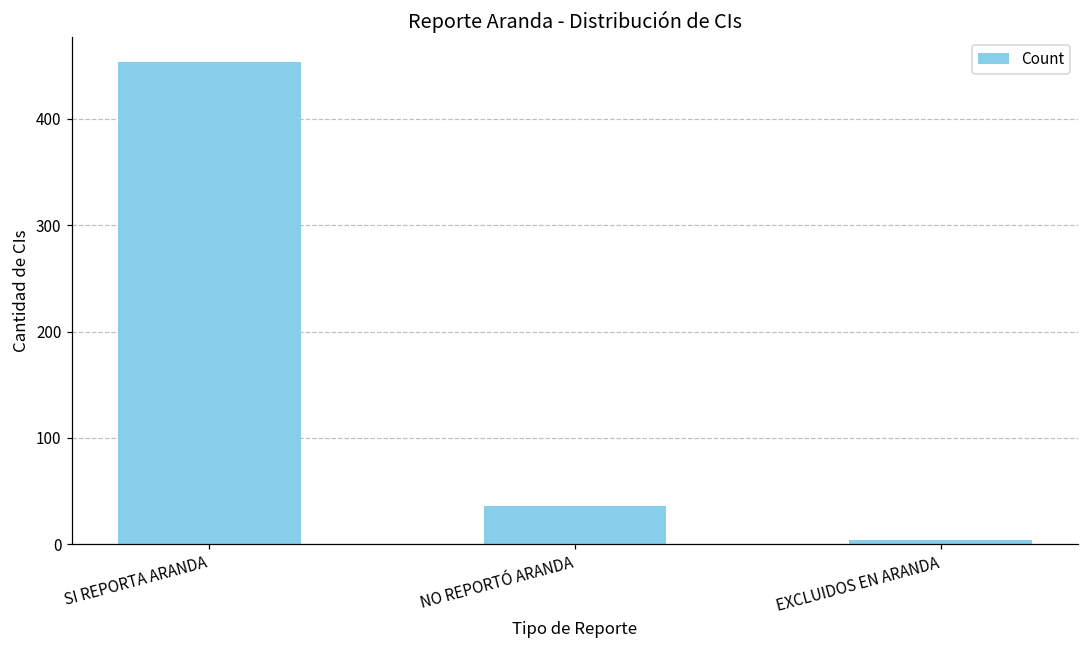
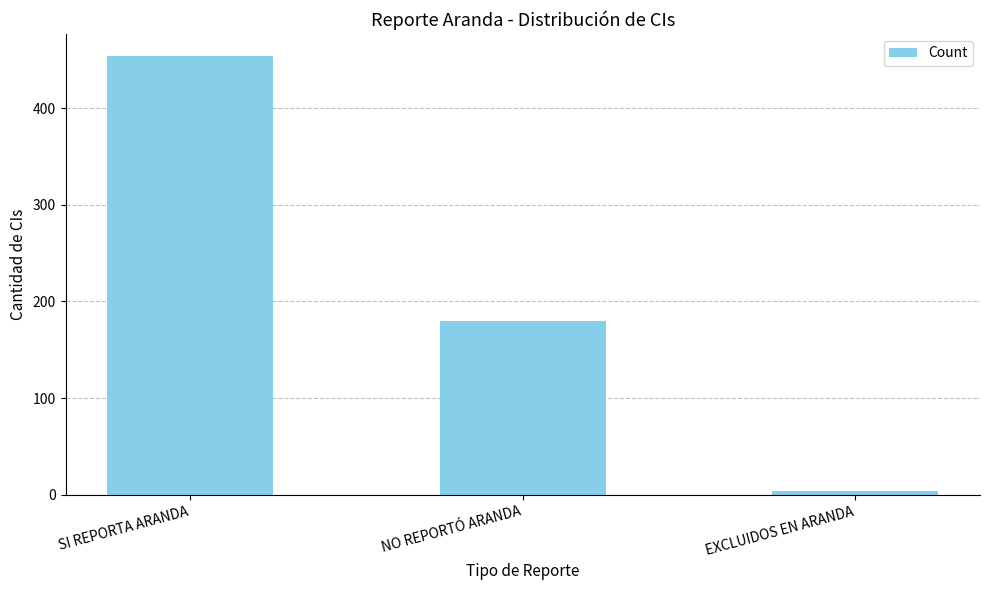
  {
    "SI REPORTA ARANDA": 450,
-   "NO REPORTÓ ARANDA": 40,
+   "NO REPORTÓ ARANDA": 180,
    "EXCLUIDOS EN ARANDA": 0
  }
